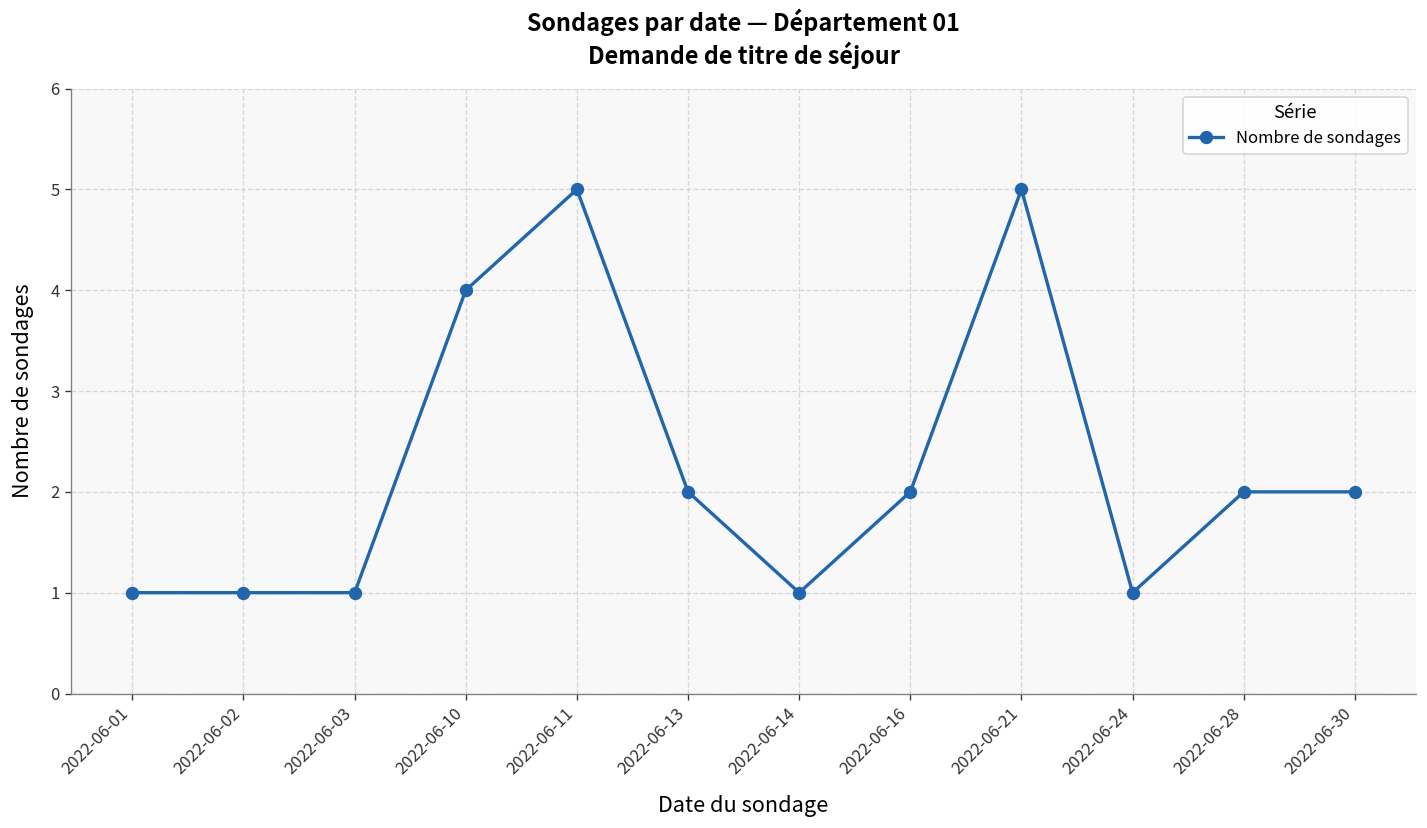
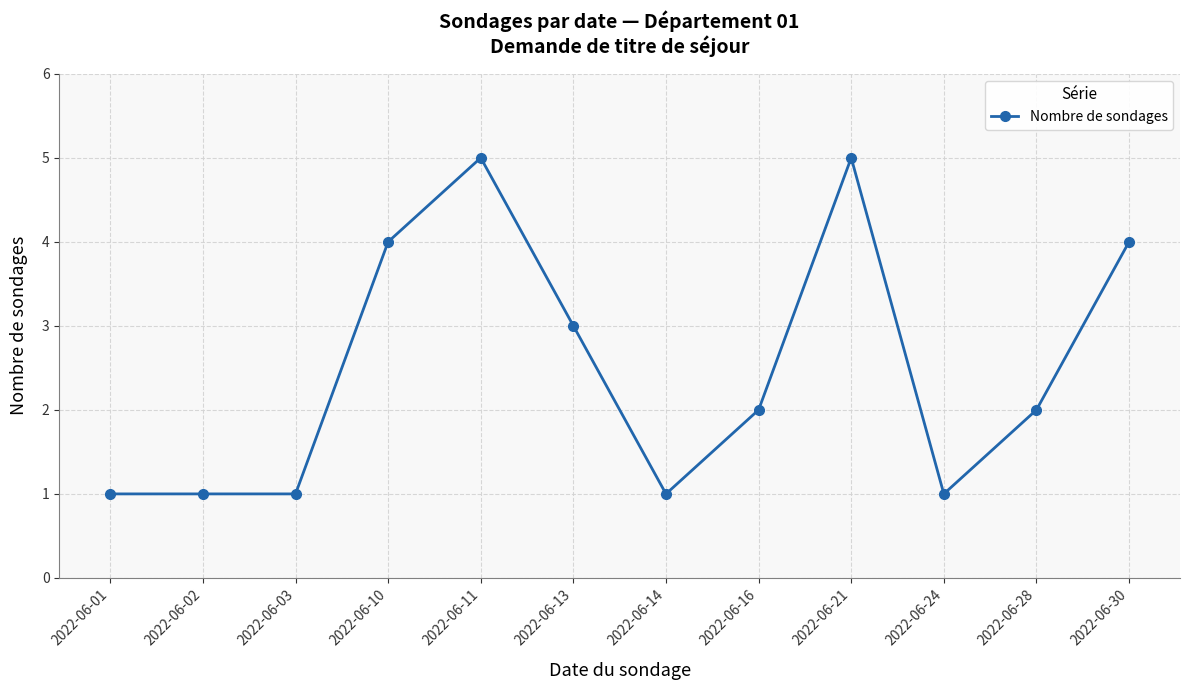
  {
    "2022-06-01": 1,
    "2022-06-02": 1,
    "2022-06-03": 1,
    "2022-06-10": 4,
    "2022-06-11": 5,
-   "2022-06-13": 2,
+   "2022-06-13": 3,
    "2022-06-14": 1,
    "2022-06-16": 2,
    "2022-06-21": 5,
    "2022-06-24": 1,
    "2022-06-28": 2,
-   "2022-06-30": 2
+   "2022-06-30": 4
  }
